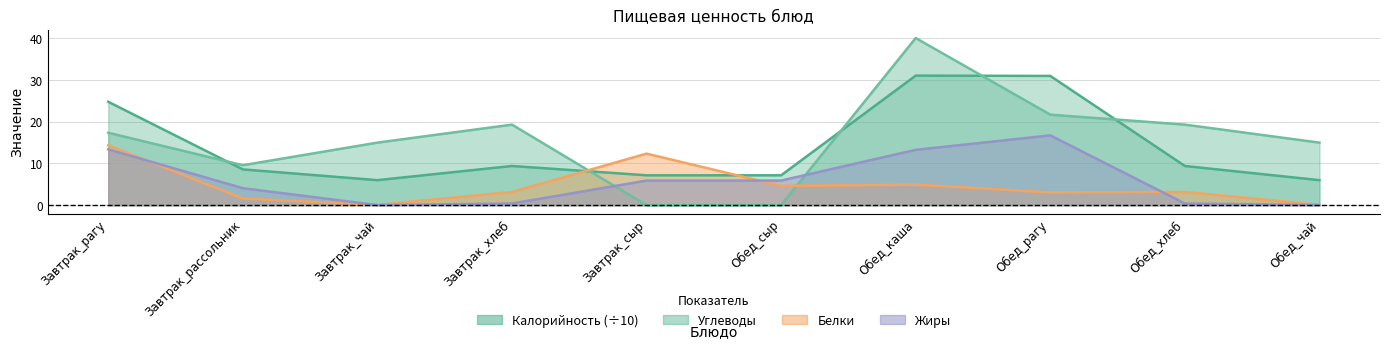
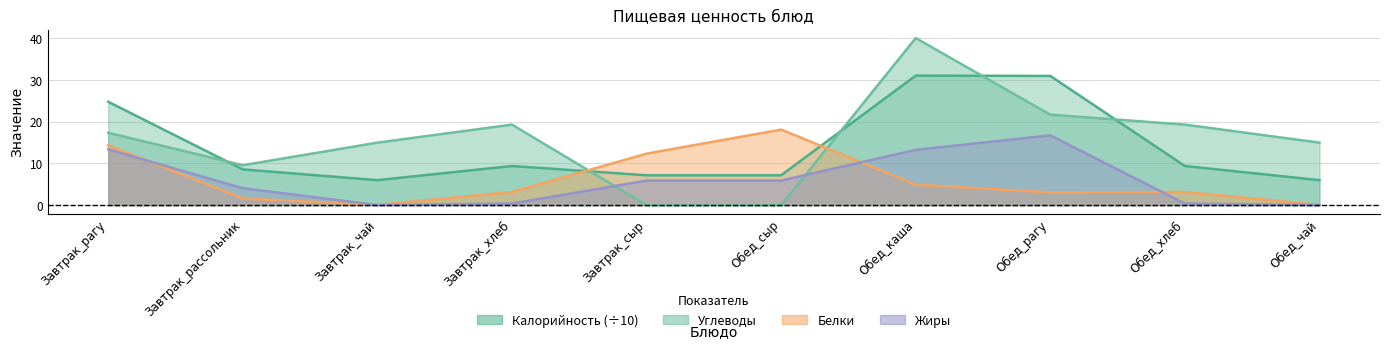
  {
    "Белки": {
      "Завтрак_рагу": 14,
      "Завтрак_рассольник": 2,
      "Завтрак_хлеб": 3,
      "Завтрак_сыр": 12,
-     "Обед_сыр": 5,
+     "Обед_сыр": 18,
      "Обед_каша": 5,
      "Обед_рагу": 3,
      "Обед_хлеб": 3
    }
  }
